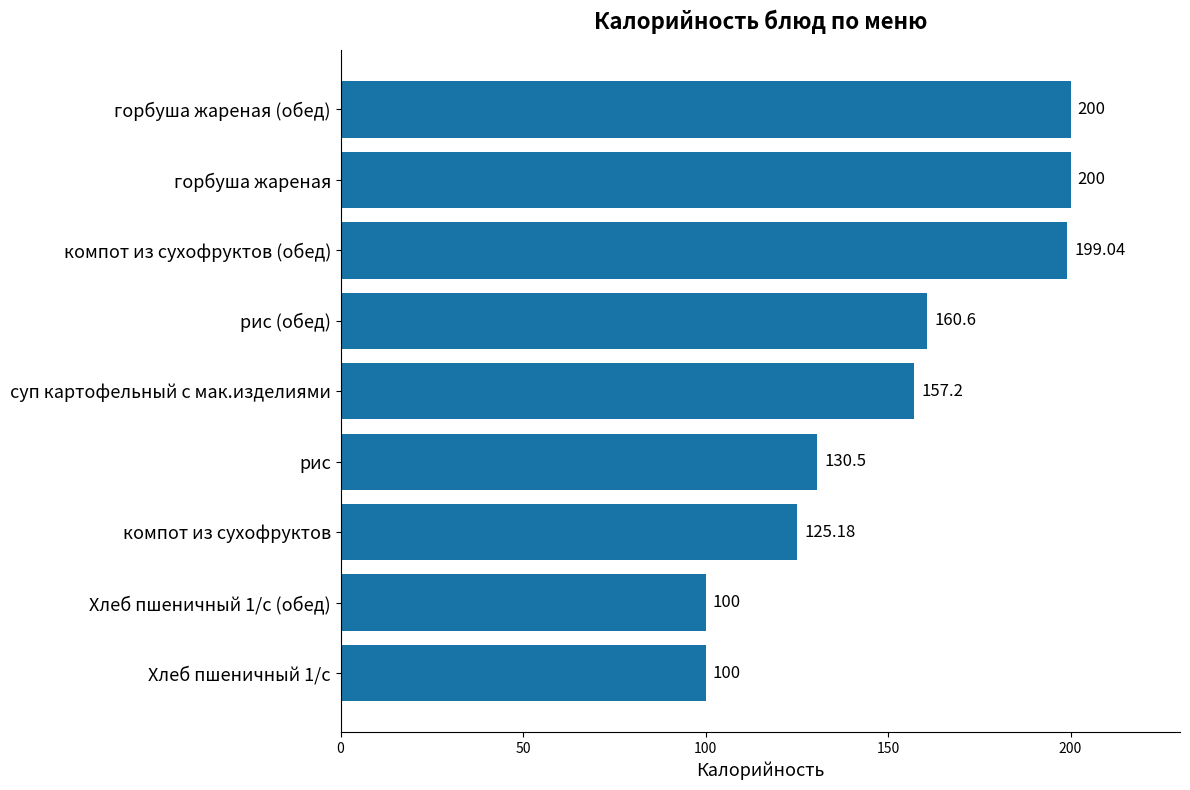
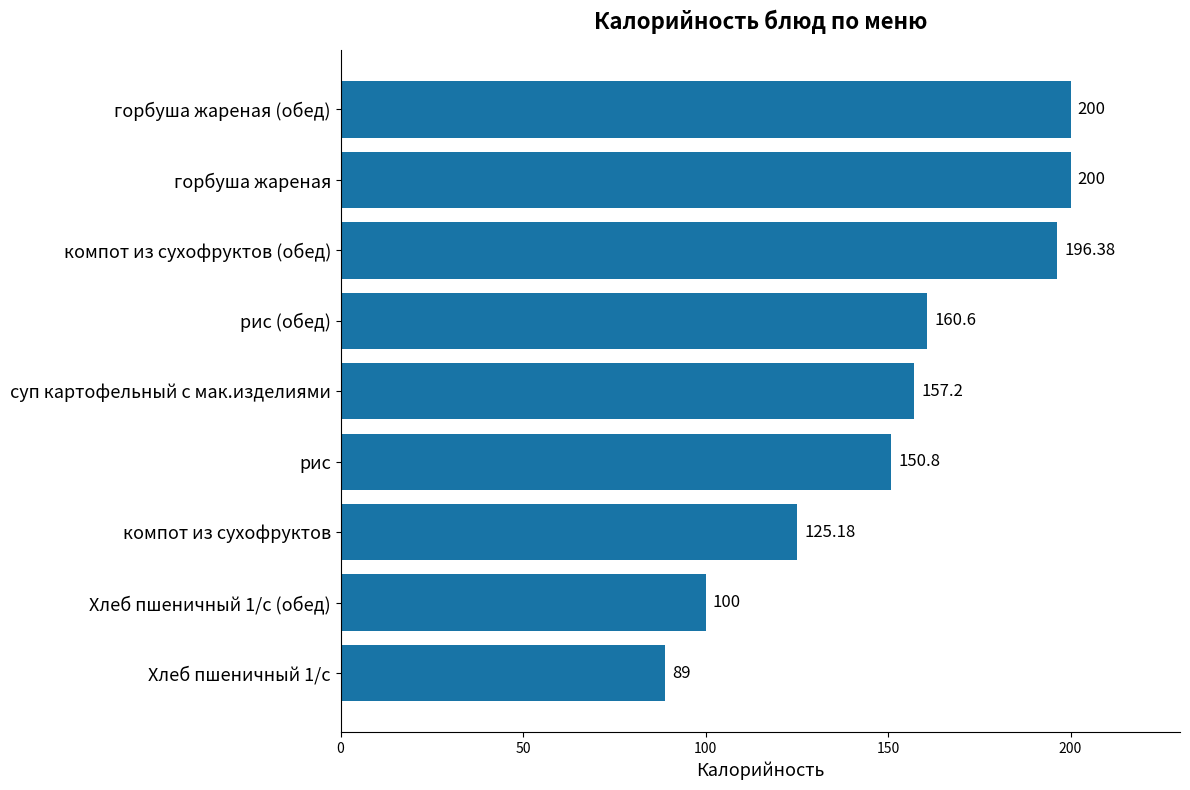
  {
    "горбуша жареная (обед)": 200,
    "горбуша жареная": 200,
-   "компот из сухофруктов (обед)": 199.04,
+   "компот из сухофруктов (обед)": 196.38,
    "рис (обед)": 160.6,
    "суп картофельный с мак.изделиями": 157.2,
-   "рис": 130.5,
+   "рис": 150.8,
    "компот из сухофруктов": 125.18,
    "Хлеб пшеничный 1/с (обед)": 100,
-   "Хлеб пшеничный 1/с": 100
+   "Хлеб пшеничный 1/с": 89
  }
